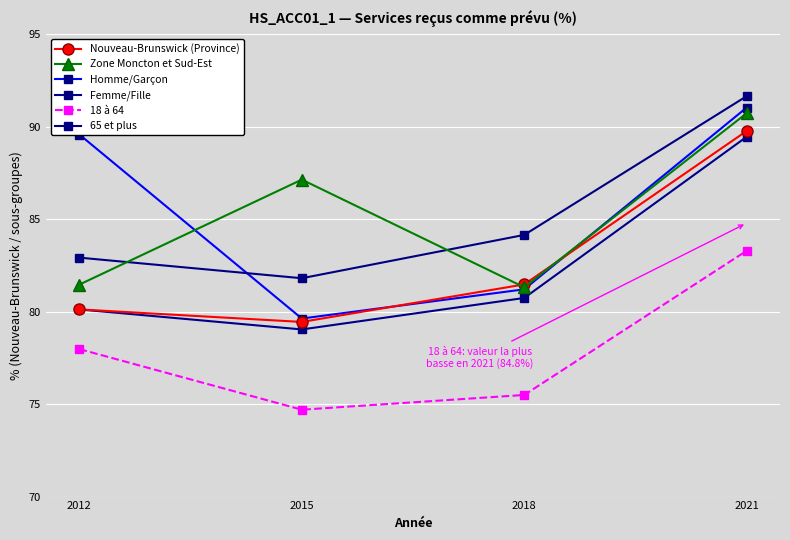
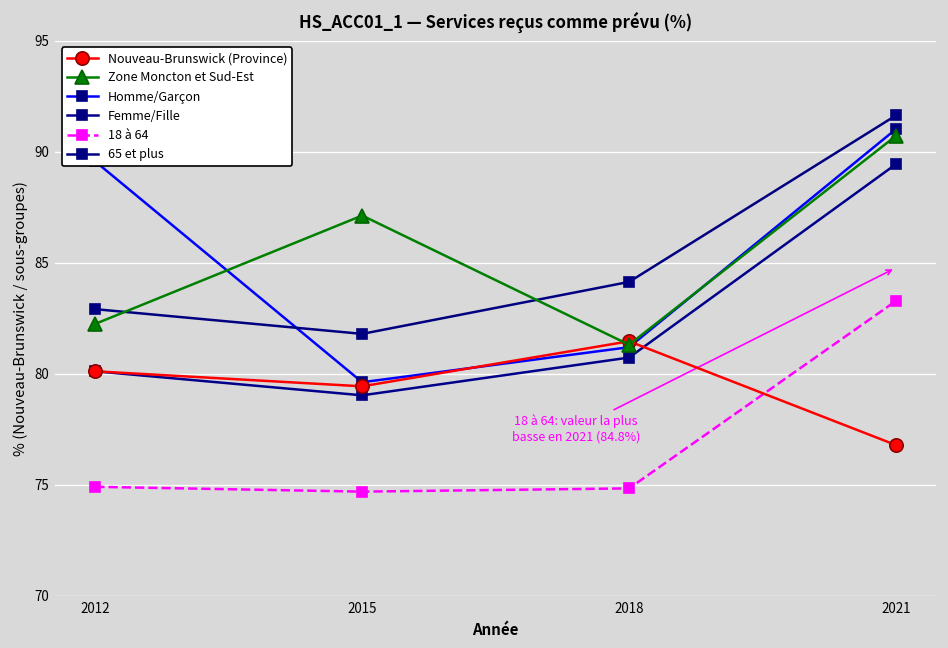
  {
    "Nouveau-Brunswick (Province)": {
      "2015": 79.4,
-     "2021": 89.8
+     "2021": 76.8
    },
    "Zone Moncton et Sud-Est": {
-     "2012": 81.5,
+     "2012": 82.3,
      "2015": 87.1,
      "2021": 90.7
    },
    "Homme/Garçon": {
      "2015": 79.6,
      "2021": 91.0
    },
    "18 à 64": {
-     "2012": 78.0,
+     "2012": 74.9,
      "2015": 74.7,
-     "2018": 75.5,
+     "2018": 74.8,
      "2021": 83.3
    }
  }
